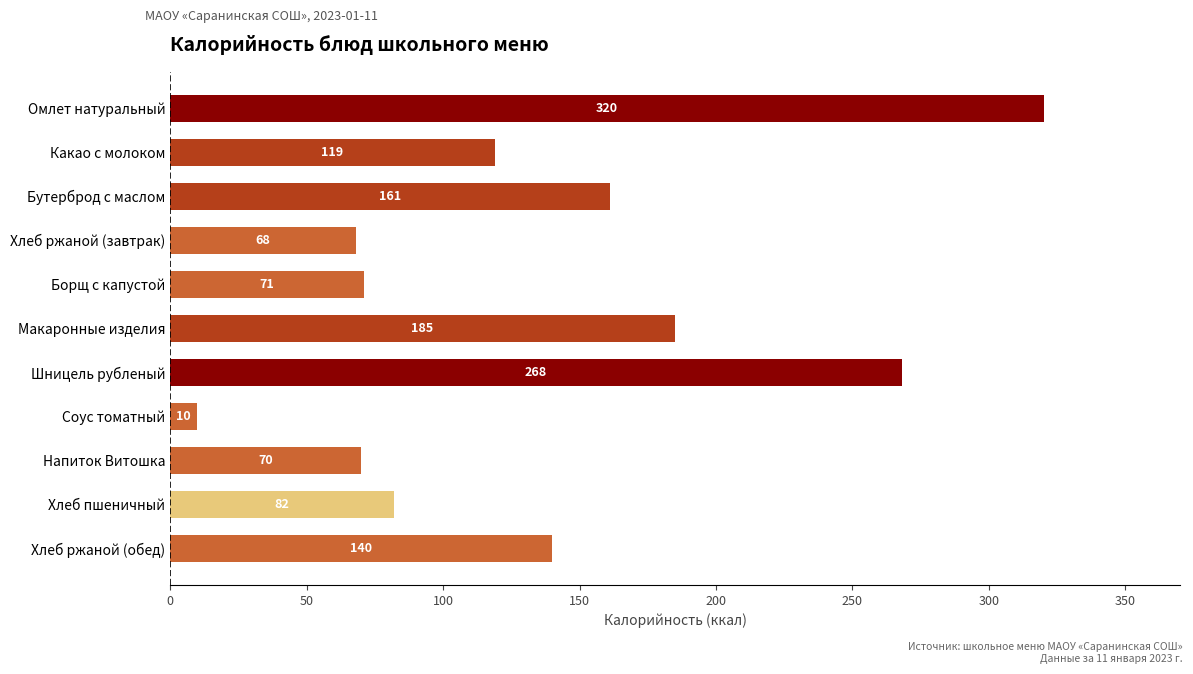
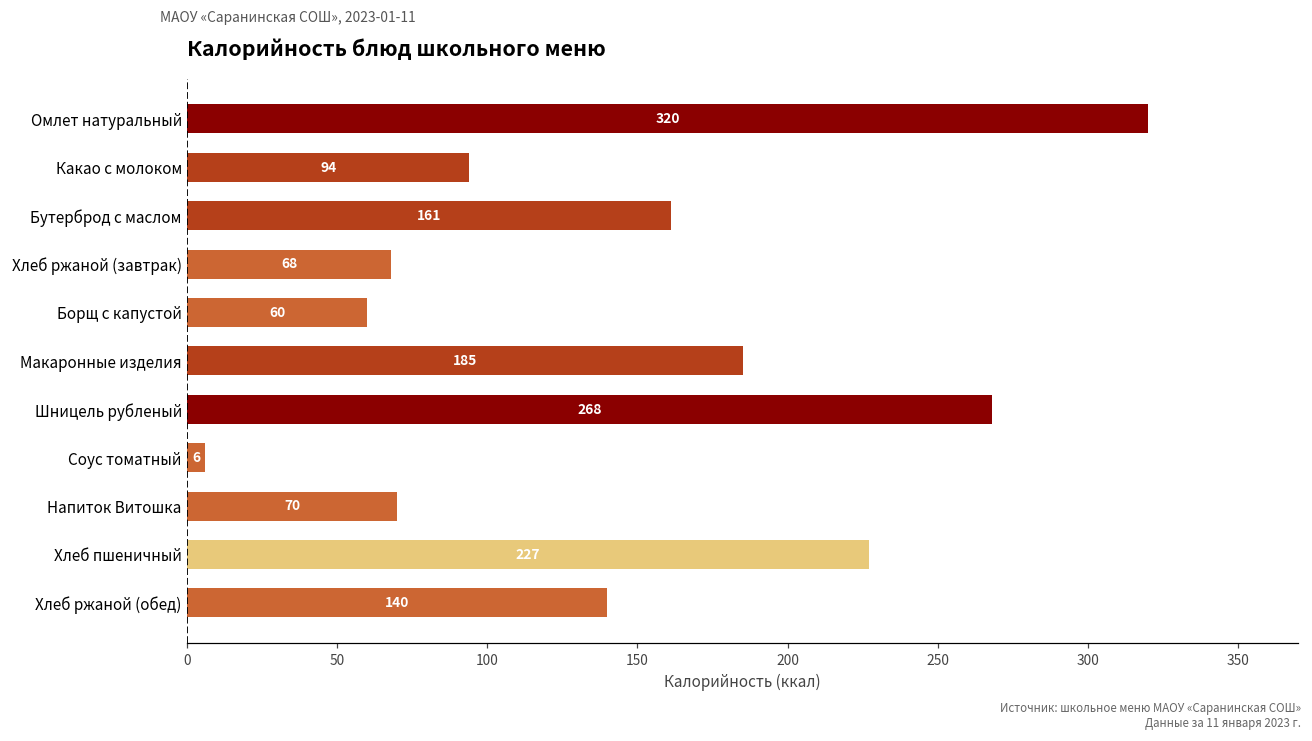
  {
    "Омлет натуральный": 320,
-   "Какао с молоком": 119,
+   "Какао с молоком": 94,
    "Бутерброд с маслом": 161,
    "Хлеб ржаной (завтрак)": 68,
-   "Борщ с капустой": 71,
+   "Борщ с капустой": 60,
    "Макаронные изделия": 185,
    "Шницель рубленый": 268,
-   "Соус томатный": 10,
+   "Соус томатный": 6,
    "Напиток Витошка": 70,
-   "Хлеб пшеничный": 82,
+   "Хлеб пшеничный": 227,
    "Хлеб ржаной (обед)": 140
  }
